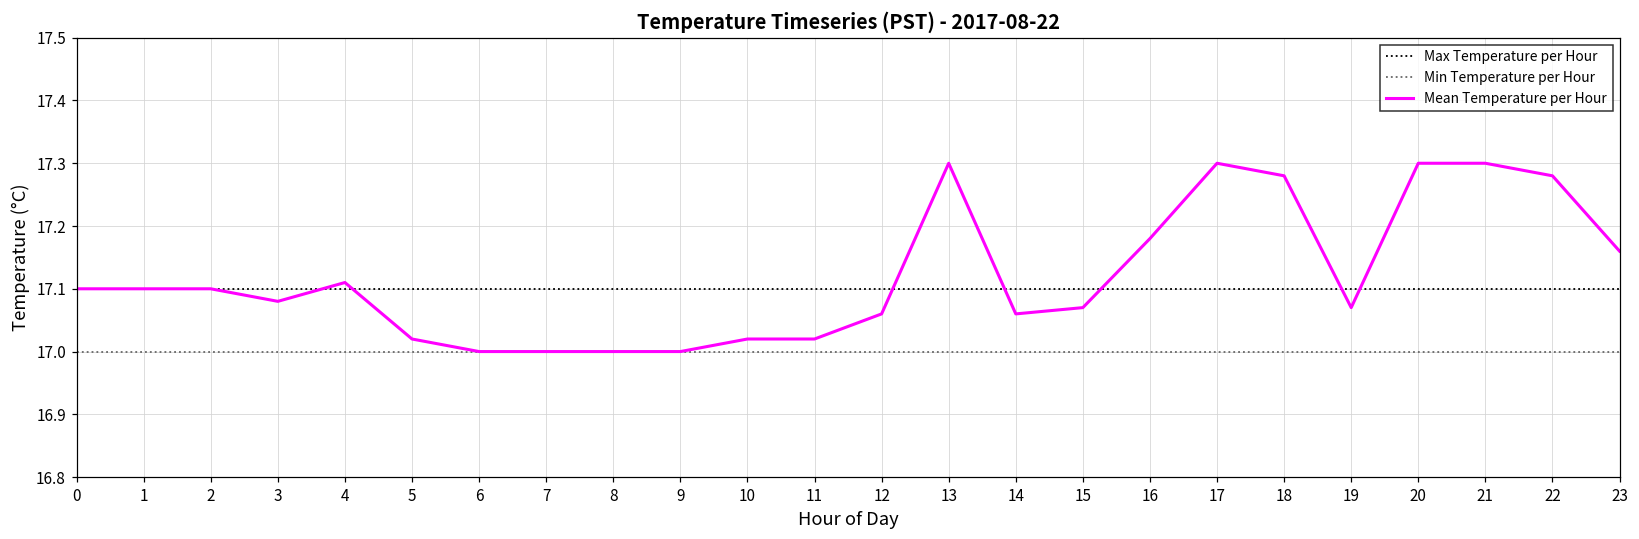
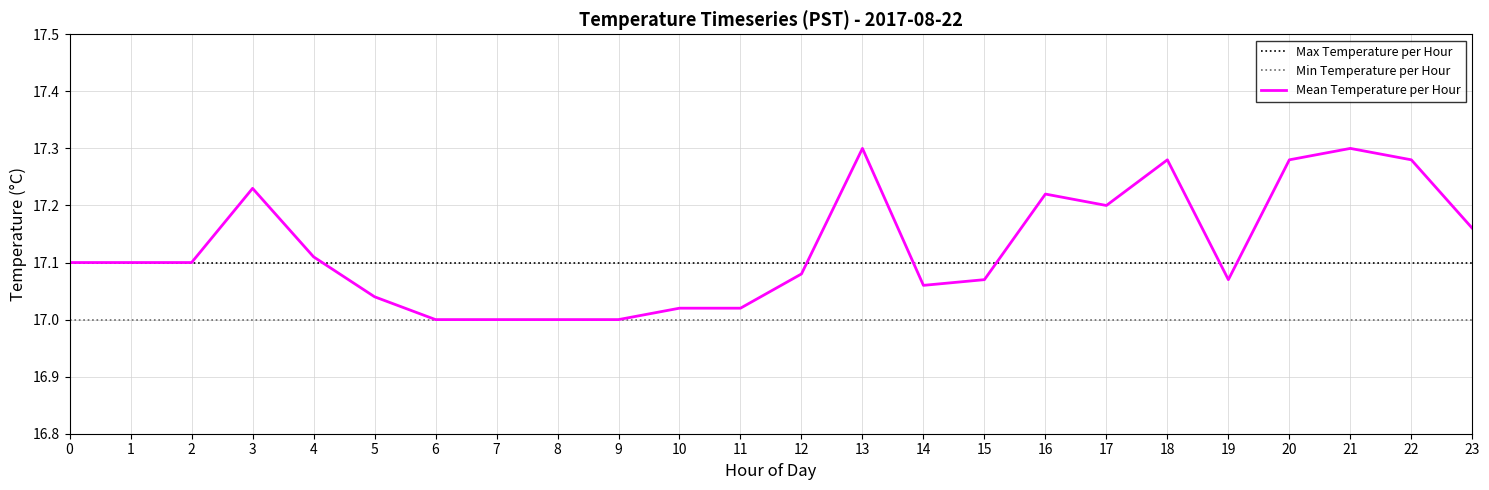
  {
    "Max Temperature per Hour": {
      "3": 17.10,
      "4": 17.10,
      "5": 17.10,
      "6": 17.10,
      "7": 17.10,
      "8": 17.10,
      "9": 17.10,
      "10": 17.10,
      "11": 17.10,
      "12": 17.10,
      "13": 17.10,
      "14": 17.10,
      "15": 17.10,
      "16": 17.10,
      "17": 17.10,
      "18": 17.10,
      "19": 17.10,
      "20": 17.10,
      "21": 17.10,
      "22": 17.10,
      "23": 17.10
    },
    "Min Temperature per Hour": {
      "0": 17.00,
      "1": 17.00,
      "2": 17.00,
      "3": 17.00,
      "4": 17.00,
      "5": 17.00,
      "10": 17.00,
      "11": 17.00,
      "12": 17.00,
      "13": 17.00,
      "14": 17.00,
      "15": 17.00,
      "16": 17.00,
      "17": 17.00,
      "18": 17.00,
      "19": 17.00,
      "20": 17.00,
      "21": 17.00,
      "22": 17.00,
      "23": 17.00
    },
    "Mean Temperature per Hour": {
-     "3": 17.08,
+     "3": 17.23,
      "4": 17.11,
-     "5": 17.02,
+     "5": 17.04,
      "10": 17.02,
      "11": 17.02,
-     "12": 17.06,
+     "12": 17.08,
      "13": 17.30,
      "14": 17.06,
      "15": 17.07,
-     "16": 17.18,
-     "17": 17.3,
+     "16": 17.22,
+     "17": 17.2,
      "18": 17.28,
      "19": 17.07,
-     "20": 17.30,
+     "20": 17.28,
      "21": 17.30,
      "22": 17.28,
      "23": 17.16
    }
  }
